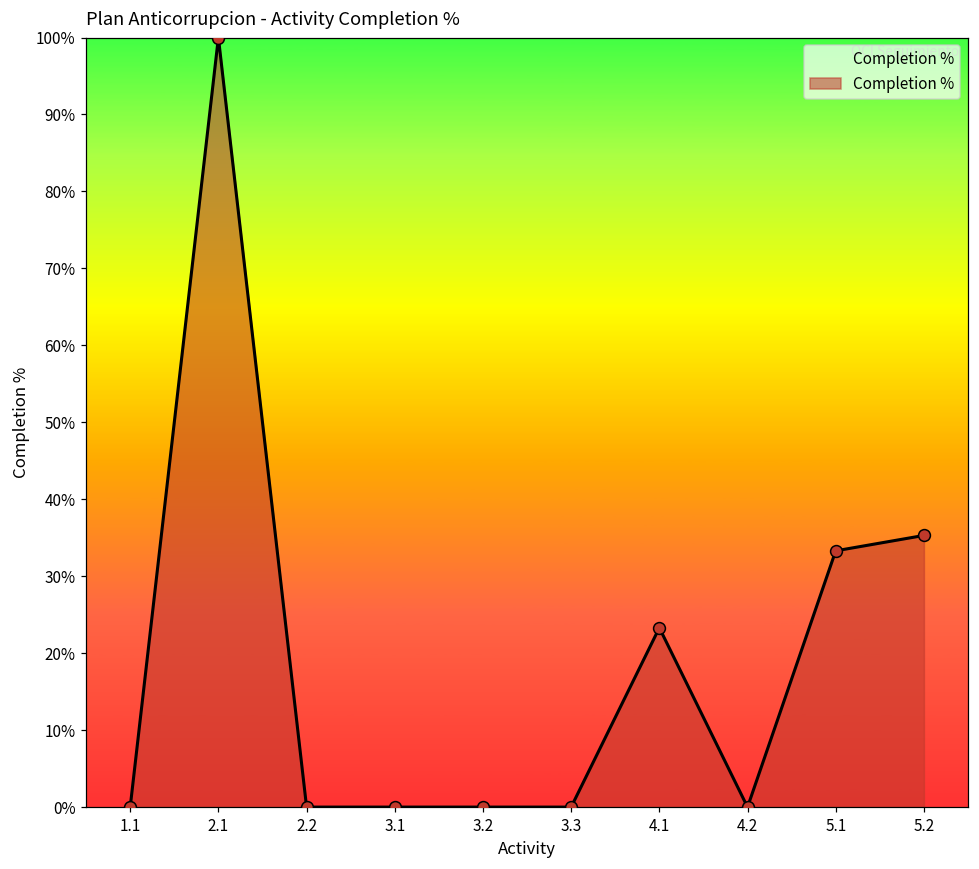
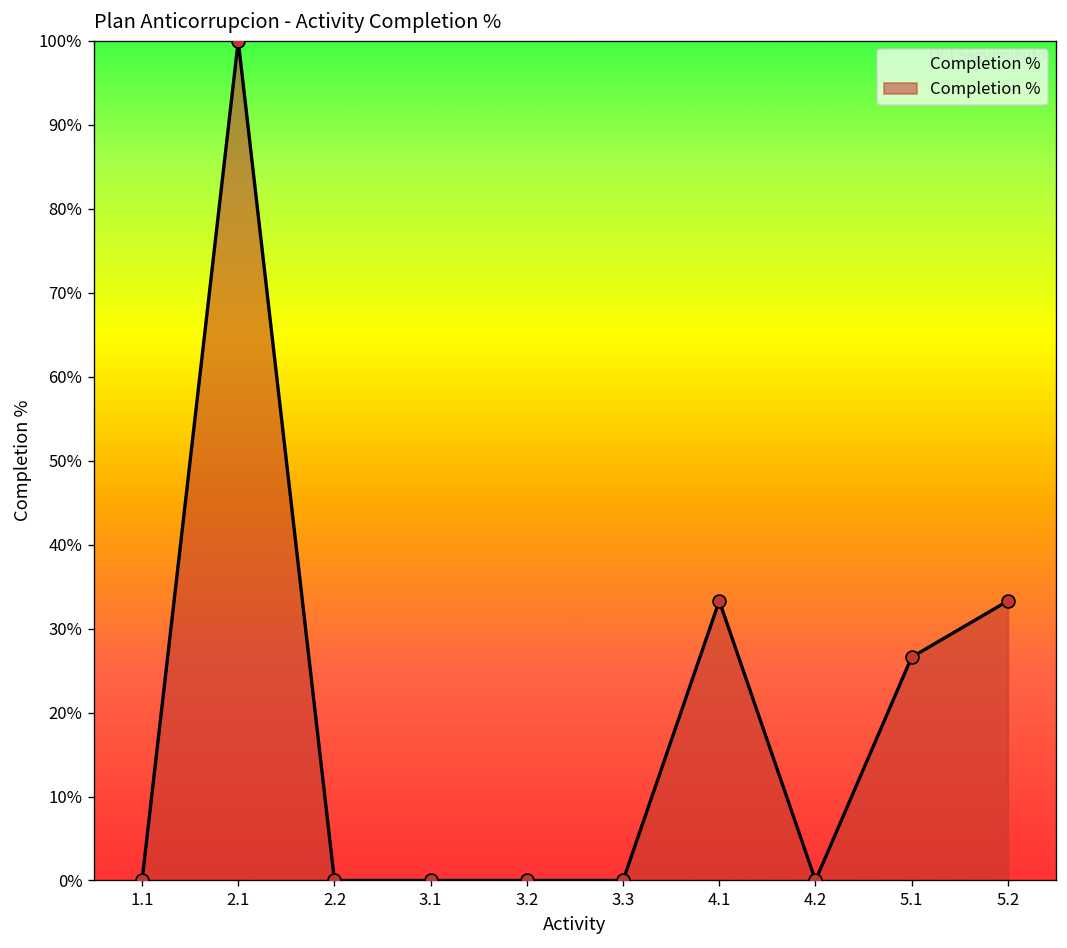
  {
    "1.1": "0%",
    "2.1": "100%",
    "2.2": "0%",
    "3.1": "0%",
    "3.2": "0%",
    "3.3": "0%",
-   "4.1": "23%",
+   "4.1": "33%",
    "4.2": "0%",
-   "5.1": "33%",
-   "5.2": "35%"
+   "5.1": "27%",
+   "5.2": "33%"
  }
